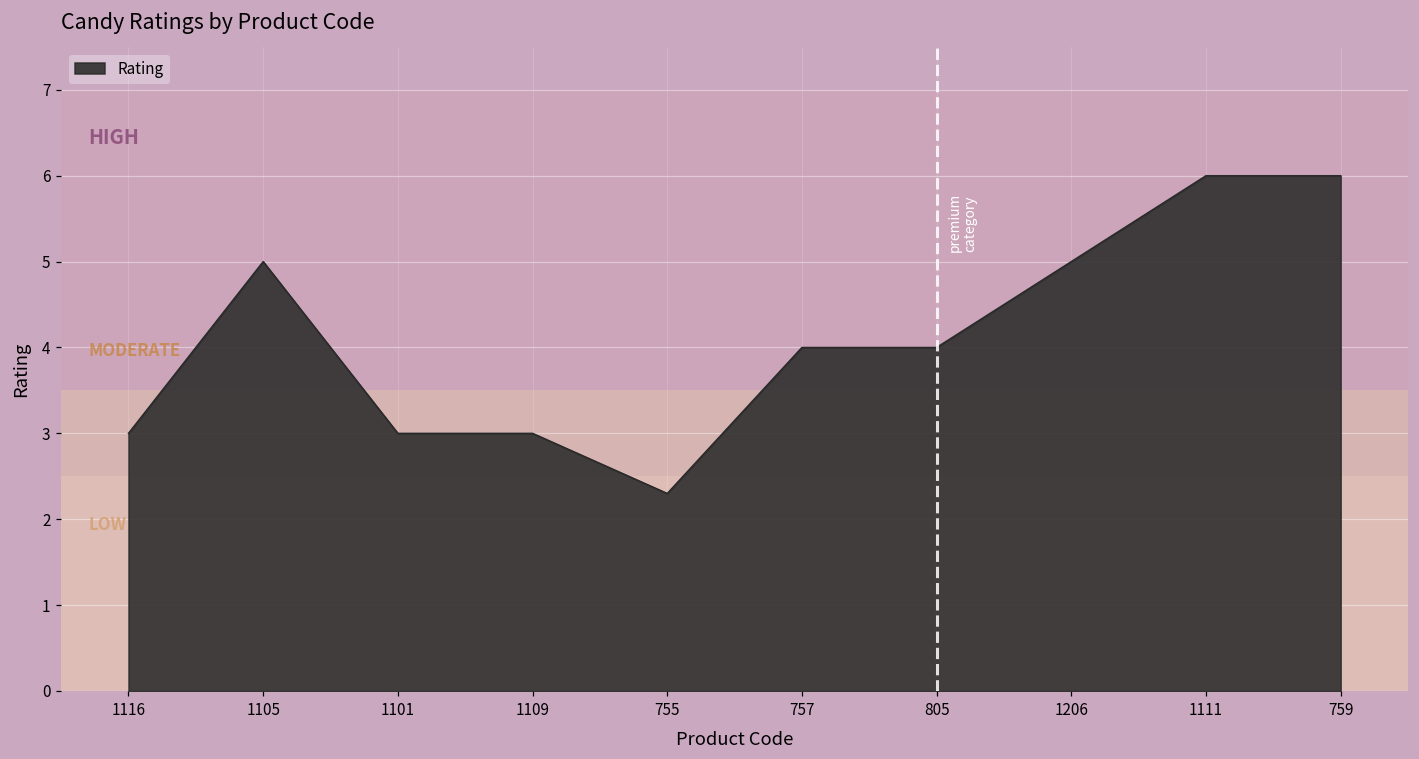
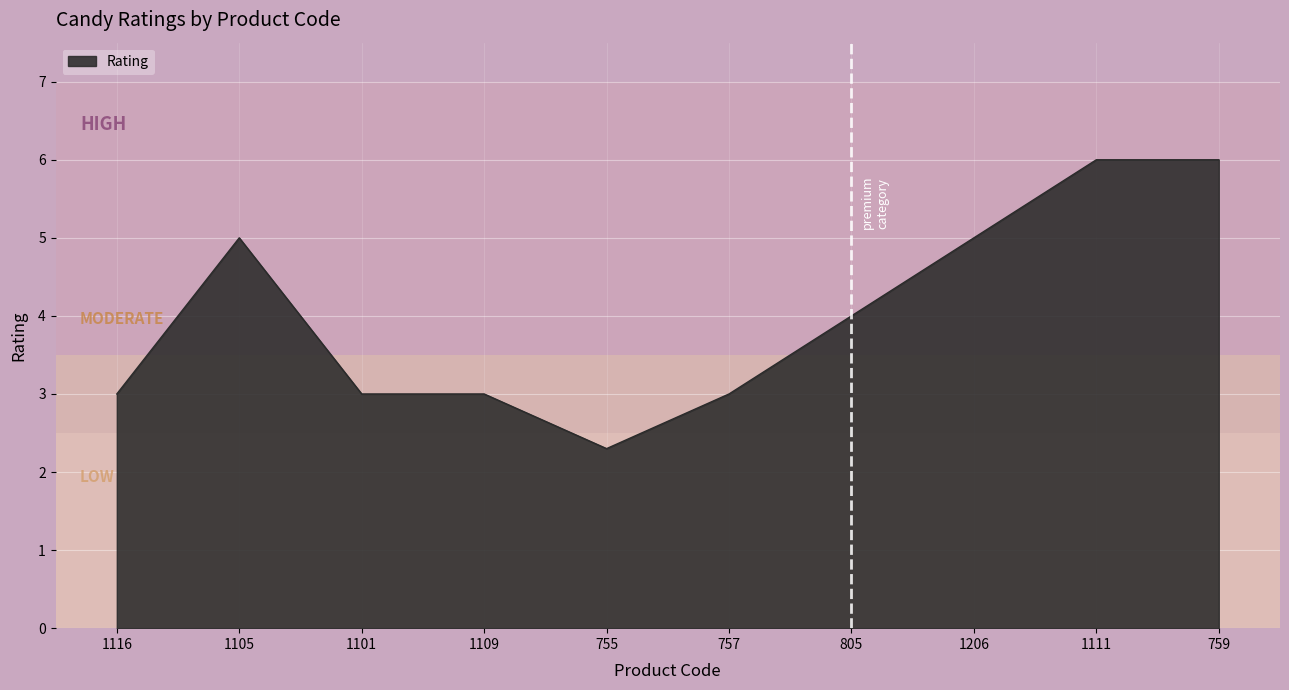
  {
    "1116": 3,
    "1105": 5,
    "1101": 3,
    "1109": 3,
    "755": 2.3,
-   "757": 4,
+   "757": 3,
    "805": 4,
    "1206": 5,
    "1111": 6,
    "759": 6
  }
